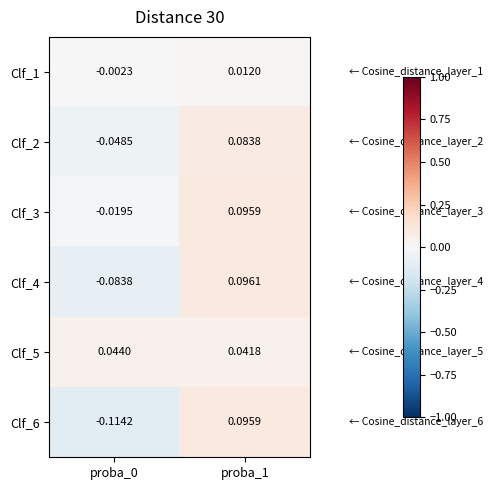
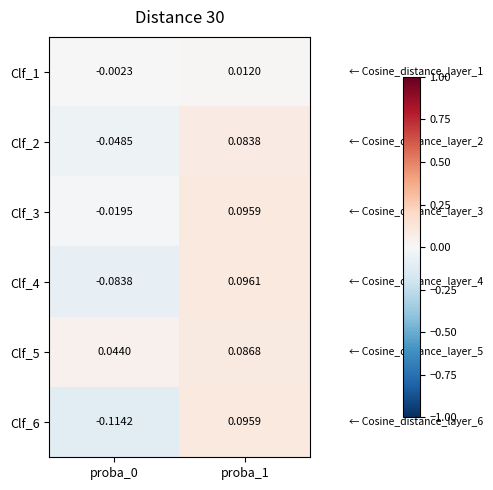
  {
    "Clf_1": {
      "proba_0": -0.0023,
      "proba_1": 0.0120
    },
    "Clf_2": {
      "proba_0": -0.0485,
      "proba_1": 0.0838
    },
    "Clf_3": {
      "proba_0": -0.0195,
      "proba_1": 0.0959
    },
    "Clf_4": {
      "proba_0": -0.0838,
      "proba_1": 0.0961
    },
    "Clf_5": {
      "proba_0": 0.0440,
-     "proba_1": 0.0418
+     "proba_1": 0.0868
    },
    "Clf_6": {
      "proba_0": -0.1142,
      "proba_1": 0.0959
    }
  }
